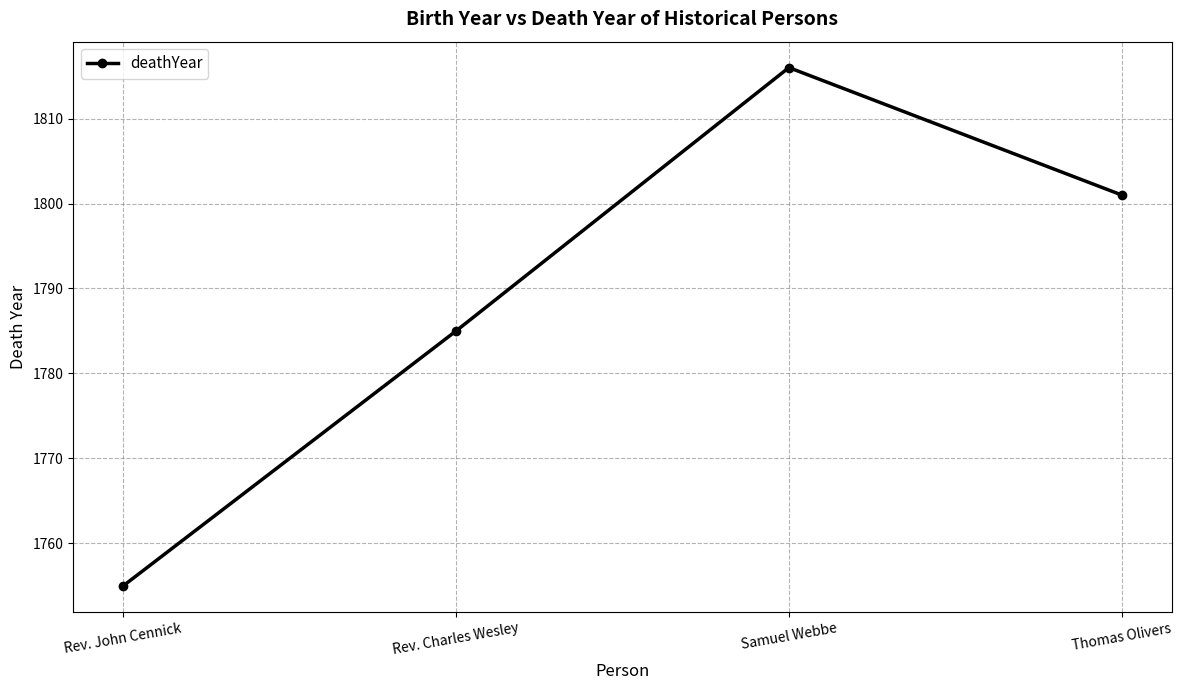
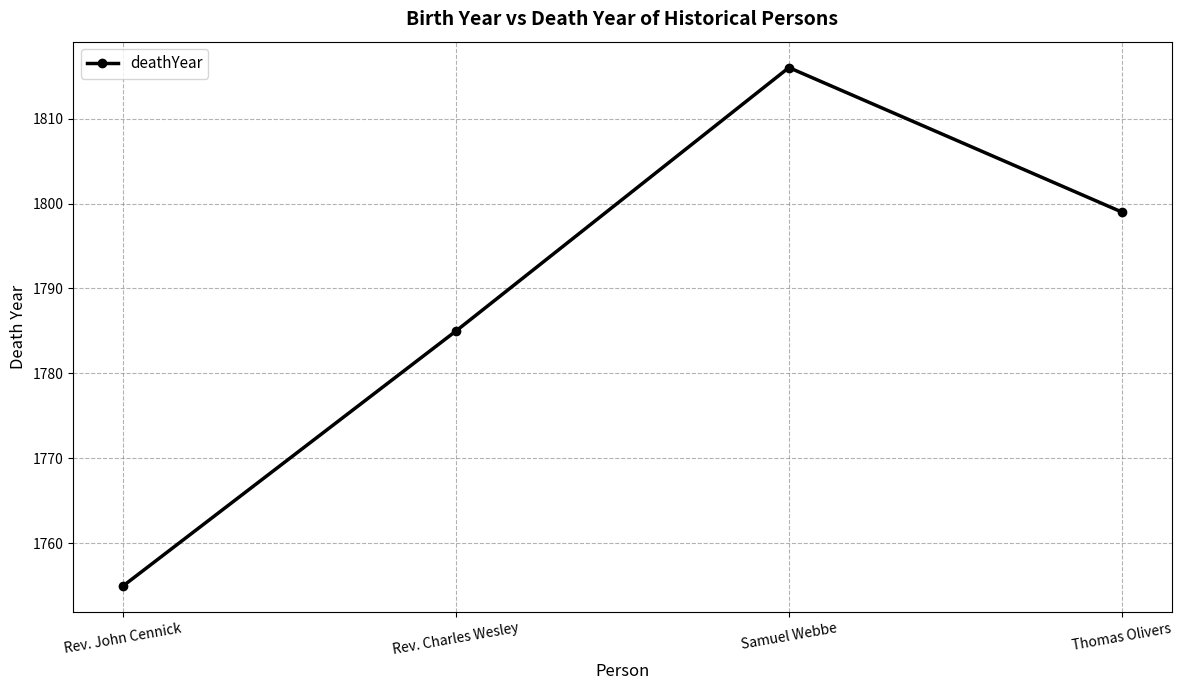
  {
    "Rev. John Cennick": 1755,
    "Rev. Charles Wesley": 1785,
    "Samuel Webbe": 1816,
-   "Thomas Olivers": 1801
+   "Thomas Olivers": 1799
  }
